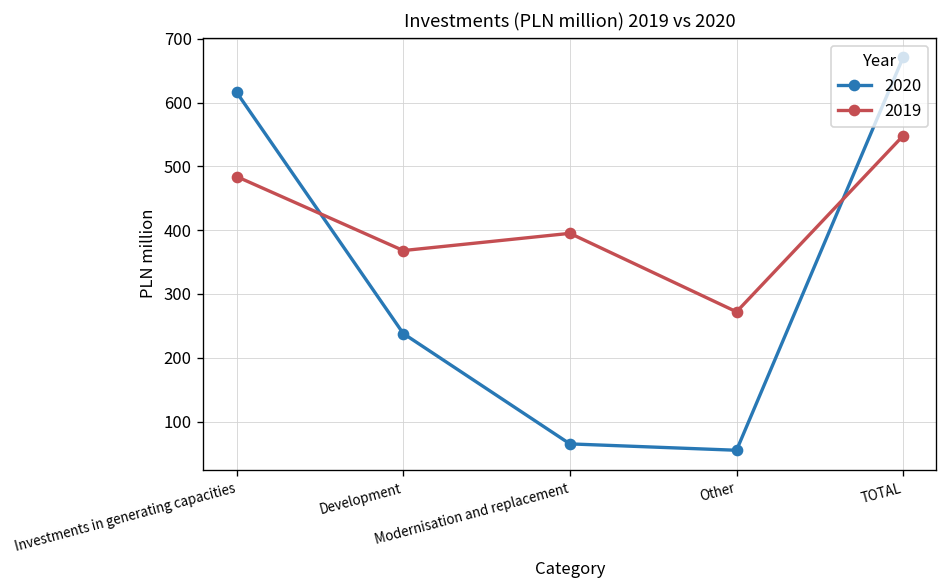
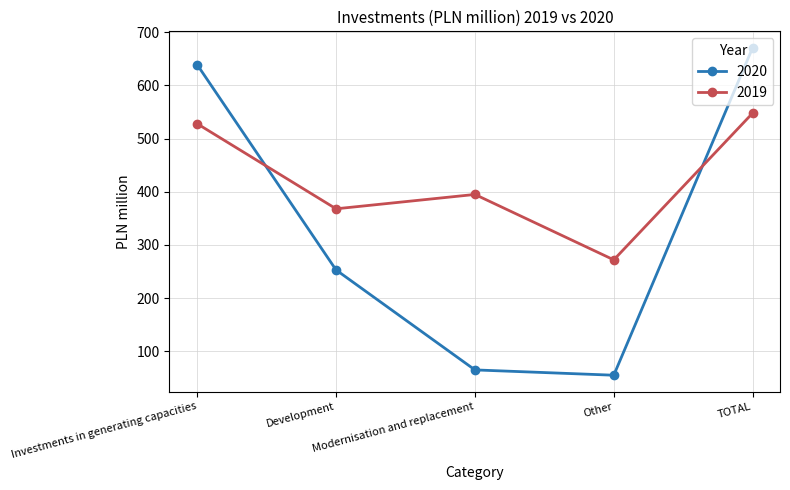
  {
    "2020": {
-     "Investments in generating capacities": 620,
-     "Development": 240,
+     "Investments in generating capacities": 640,
+     "Development": 250,
      "Modernisation and replacement": 70,
      "Other": 60
    },
    "2019": {
-     "Investments in generating capacities": 480,
+     "Investments in generating capacities": 530,
      "Development": 370,
      "Modernisation and replacement": 400,
      "Other": 270,
      "TOTAL": 550
    }
  }
